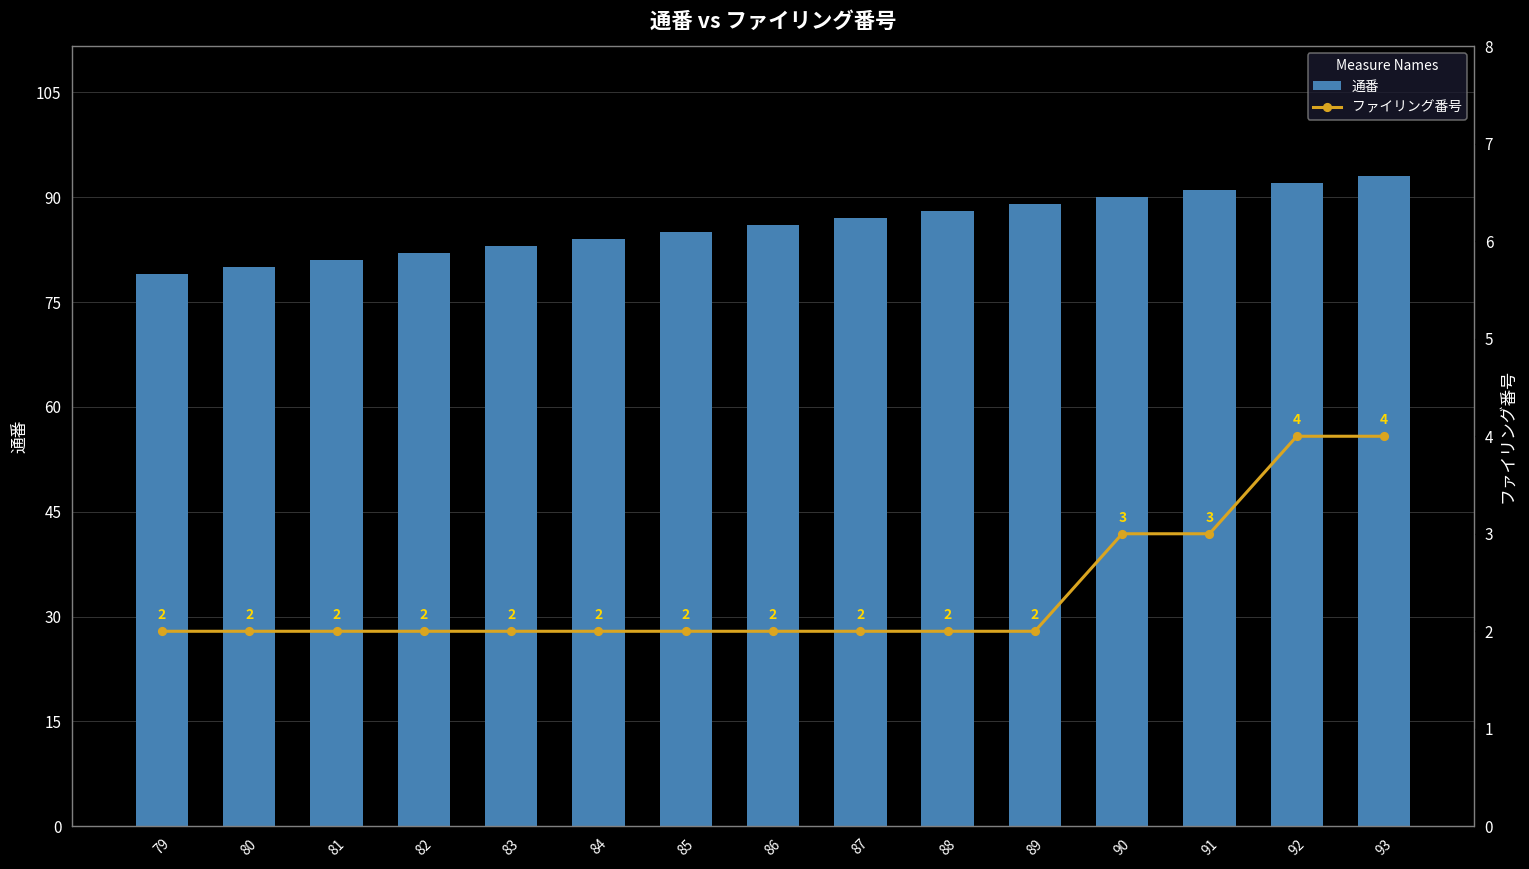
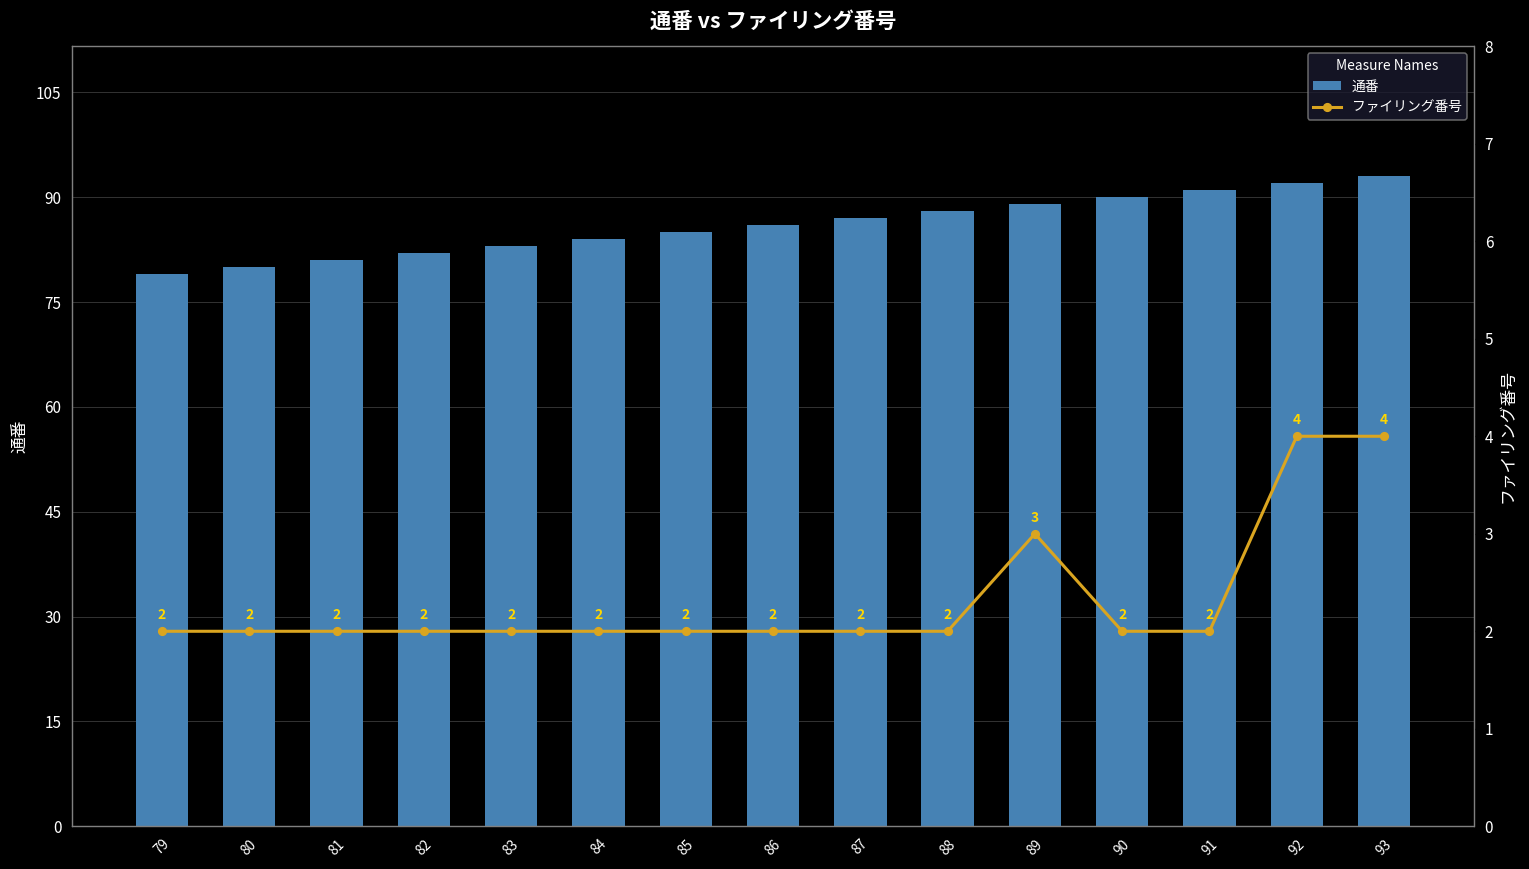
  {
    "ファイリング番号": {
      "79": 2,
      "80": 2,
      "81": 2,
      "82": 2,
      "83": 2,
      "84": 2,
      "85": 2,
      "86": 2,
      "87": 2,
      "88": 2,
-     "89": 2,
-     "90": 3,
-     "91": 3,
+     "89": 3,
+     "90": 2,
+     "91": 2,
      "92": 4,
      "93": 4
    }
  }
